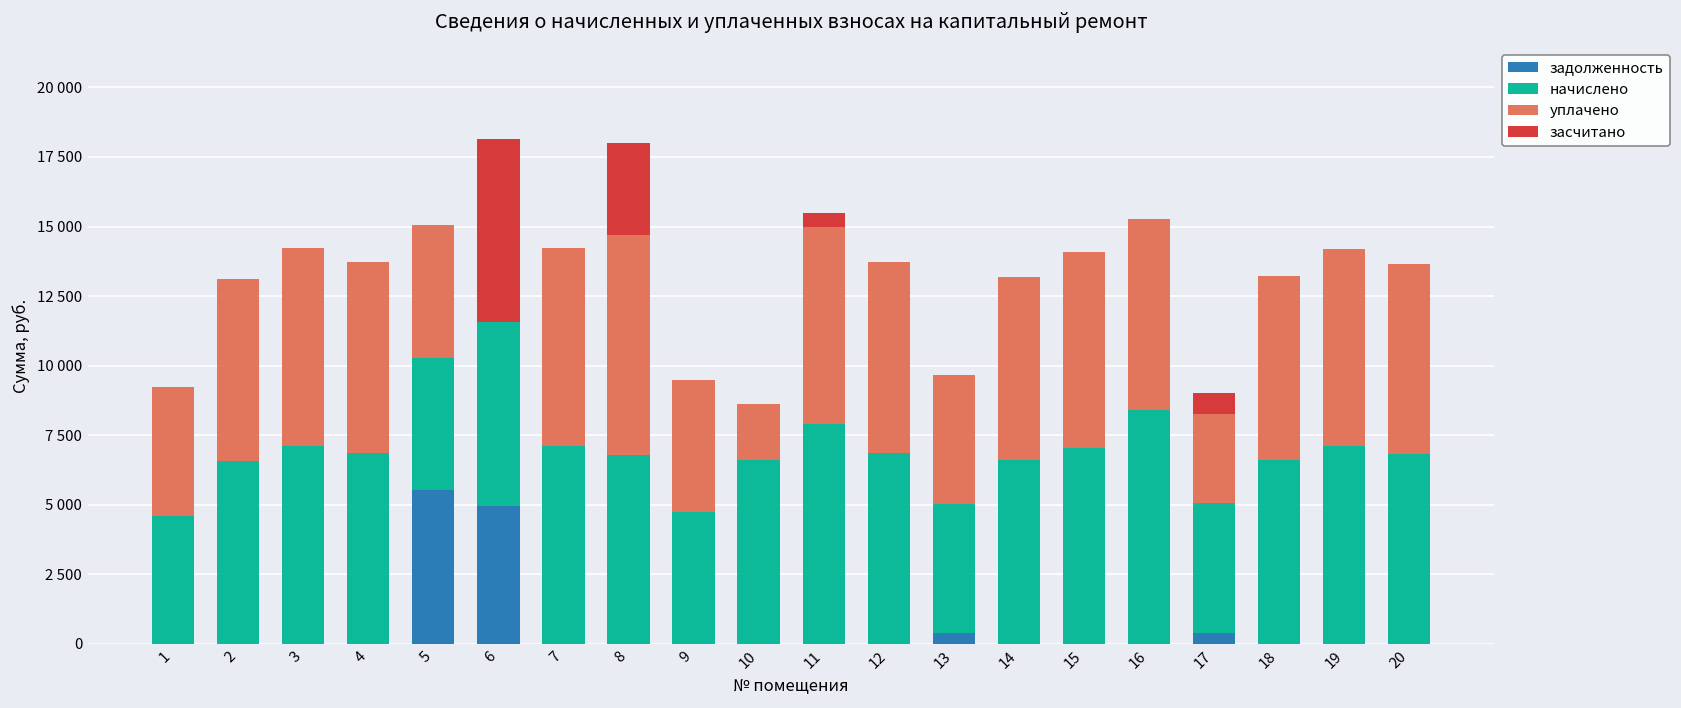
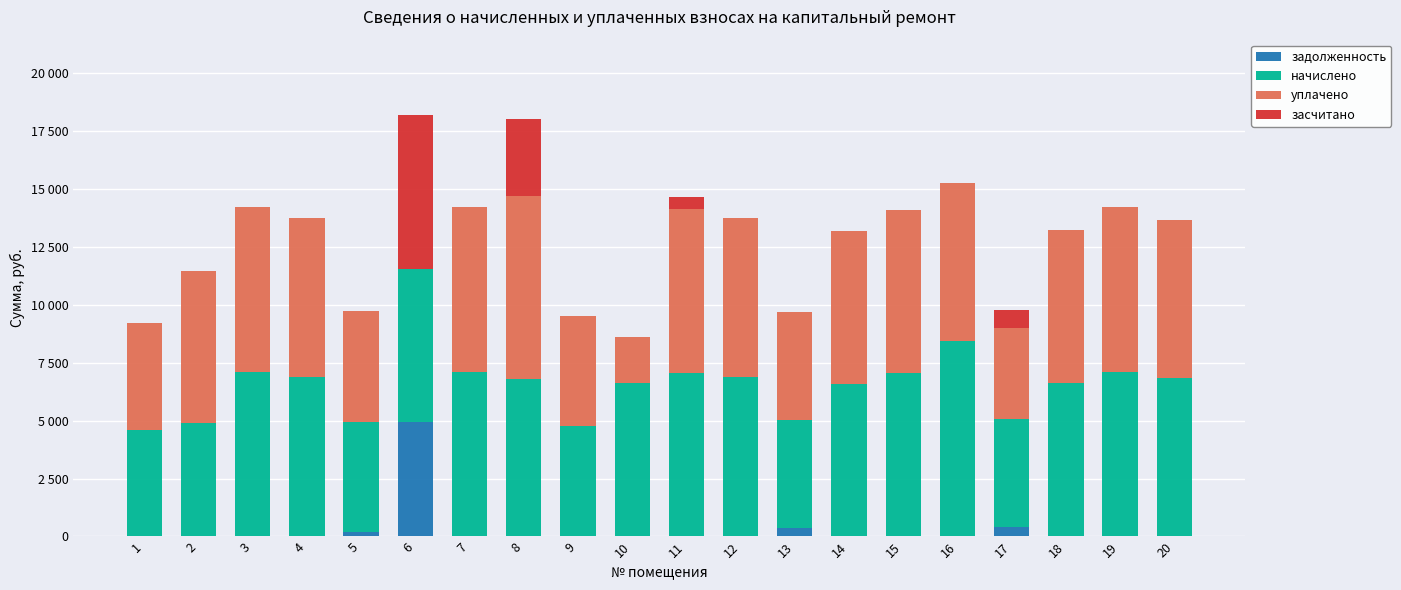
  {
    "задолженность": {
      "1": 0,
      "2": 0,
      "3": 0,
      "4": 0,
-     "5": 5500,
+     "5": 200,
      "6": 5000,
      "7": 0,
      "8": 0,
      "9": 0,
      "10": 0,
      "11": 0,
      "12": 0,
      "13": 400,
      "14": 0,
      "15": 0,
      "16": 0,
      "17": 400,
      "18": 0,
      "19": 0,
      "20": 0
    },
    "начислено": {
      "1": 4600,
-     "2": 6600,
+     "2": 4900,
      "3": 7100,
      "4": 6900,
      "5": 4800,
      "6": 6600,
      "7": 7100,
      "8": 6800,
      "9": 4700,
      "10": 6600,
-     "11": 7900,
+     "11": 7100,
      "12": 6900,
      "13": 4600,
      "14": 6600,
      "15": 7100,
      "16": 8400,
      "17": 4700,
      "18": 6600,
      "19": 7100,
      "20": 6800
    },
    "уплачено": {
      "1": 4600,
      "2": 6600,
      "3": 7100,
      "4": 6900,
      "5": 4800,
      "6": 0,
      "7": 7100,
      "8": 7900,
      "9": 4700,
      "10": 2000,
      "11": 7100,
      "12": 6900,
      "13": 4600,
      "14": 6600,
      "15": 7100,
      "16": 6900,
-     "17": 3200,
+     "17": 3900,
      "18": 6600,
      "19": 7100,
      "20": 6800
    },
    "засчитано": {
      "1": 0,
      "2": 0,
      "3": 0,
      "4": 0,
      "5": 0,
      "6": 6600,
      "7": 0,
      "8": 3300,
      "9": 0,
      "10": 0,
      "11": 500,
      "12": 0,
      "13": 0,
      "14": 0,
      "15": 0,
      "16": 0,
      "17": 800,
      "18": 0,
      "19": 0,
      "20": 0
    }
  }
